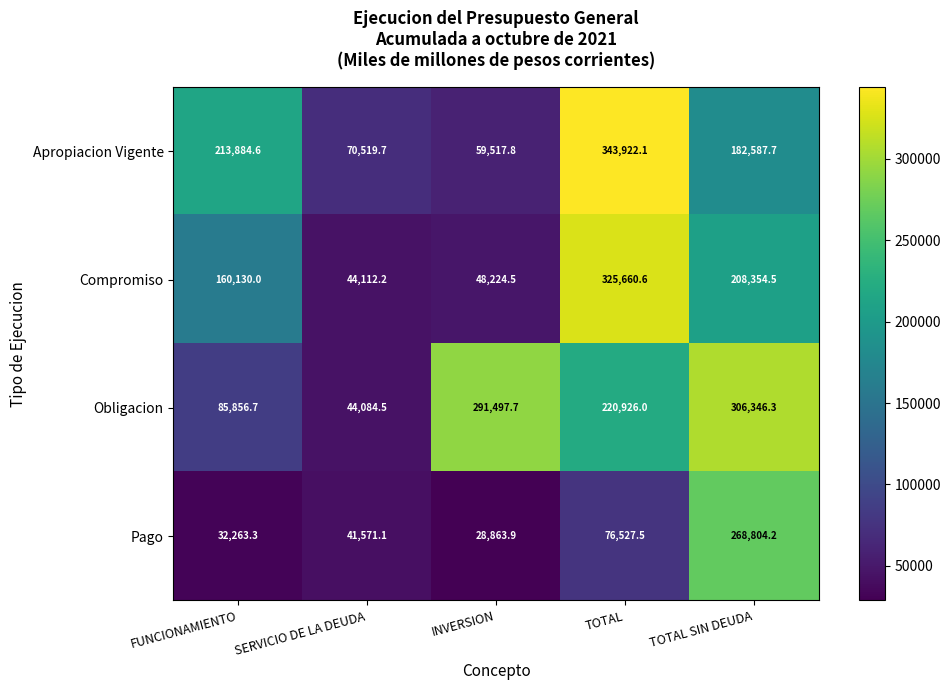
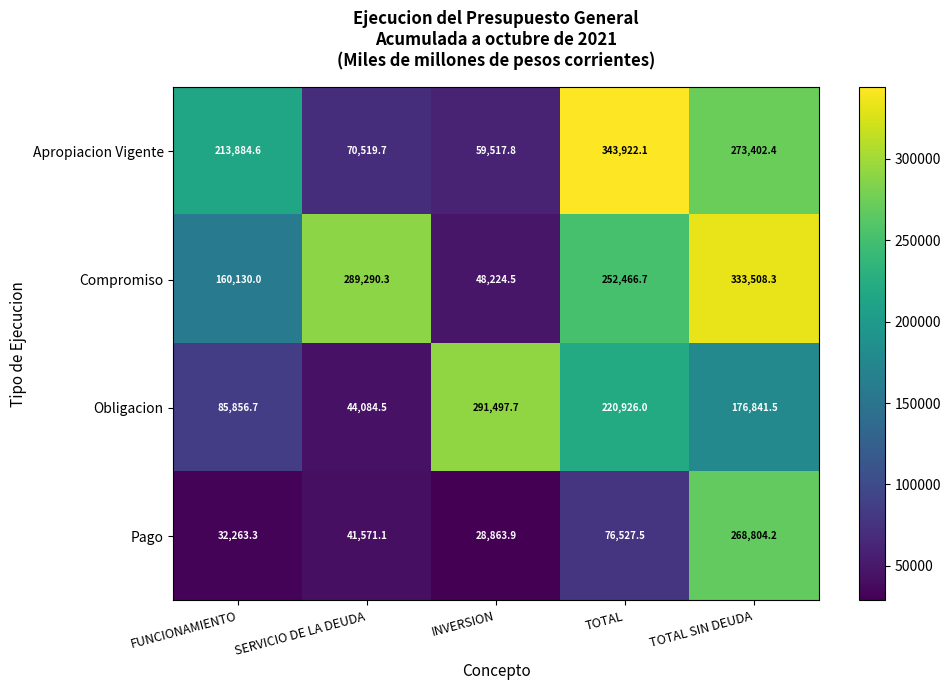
  {
    "Apropiacion Vigente": {
      "FUNCIONAMIENTO": "213,884.6",
      "SERVICIO DE LA DEUDA": "70,519.7",
      "INVERSION": "59,517.8",
      "TOTAL": "343,922.1",
-     "TOTAL SIN DEUDA": "182,587.7"
+     "TOTAL SIN DEUDA": "273,402.4"
    },
    "Compromiso": {
      "FUNCIONAMIENTO": "160,130.0",
-     "SERVICIO DE LA DEUDA": "44,112.2",
+     "SERVICIO DE LA DEUDA": "289,290.3",
      "INVERSION": "48,224.5",
-     "TOTAL": "325,660.6",
-     "TOTAL SIN DEUDA": "208,354.5"
+     "TOTAL": "252,466.7",
+     "TOTAL SIN DEUDA": "333,508.3"
    },
    "Obligacion": {
      "FUNCIONAMIENTO": "85,856.7",
      "SERVICIO DE LA DEUDA": "44,084.5",
      "INVERSION": "291,497.7",
      "TOTAL": "220,926.0",
-     "TOTAL SIN DEUDA": "306,346.3"
+     "TOTAL SIN DEUDA": "176,841.5"
    },
    "Pago": {
      "FUNCIONAMIENTO": "32,263.3",
      "SERVICIO DE LA DEUDA": "41,571.1",
      "INVERSION": "28,863.9",
      "TOTAL": "76,527.5",
      "TOTAL SIN DEUDA": "268,804.2"
    }
  }
